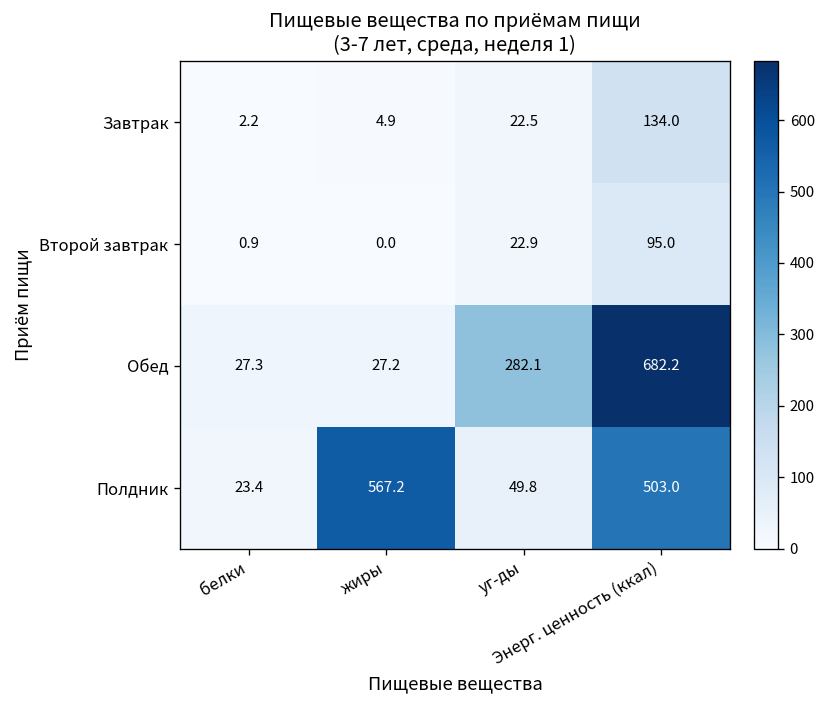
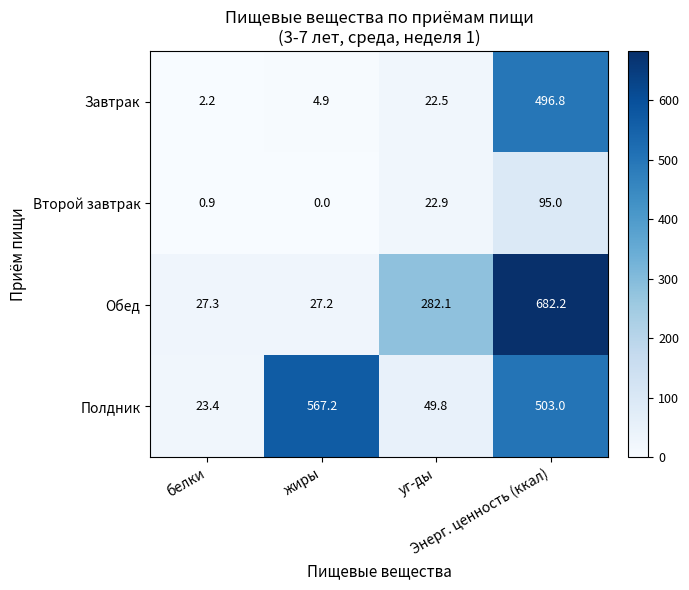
  {
    "Завтрак": {
      "белки": 2.2,
      "жиры": 4.9,
      "уг-ды": 22.5,
-     "Энерг. ценность (ккал)": 134.0
+     "Энерг. ценность (ккал)": 496.8
    },
    "Второй завтрак": {
      "белки": 0.9,
      "жиры": 0.0,
      "уг-ды": 22.9,
      "Энерг. ценность (ккал)": 95.0
    },
    "Обед": {
      "белки": 27.3,
      "жиры": 27.2,
      "уг-ды": 282.1,
      "Энерг. ценность (ккал)": 682.2
    },
    "Полдник": {
      "белки": 23.4,
      "жиры": 567.2,
      "уг-ды": 49.8,
      "Энерг. ценность (ккал)": 503.0
    }
  }
